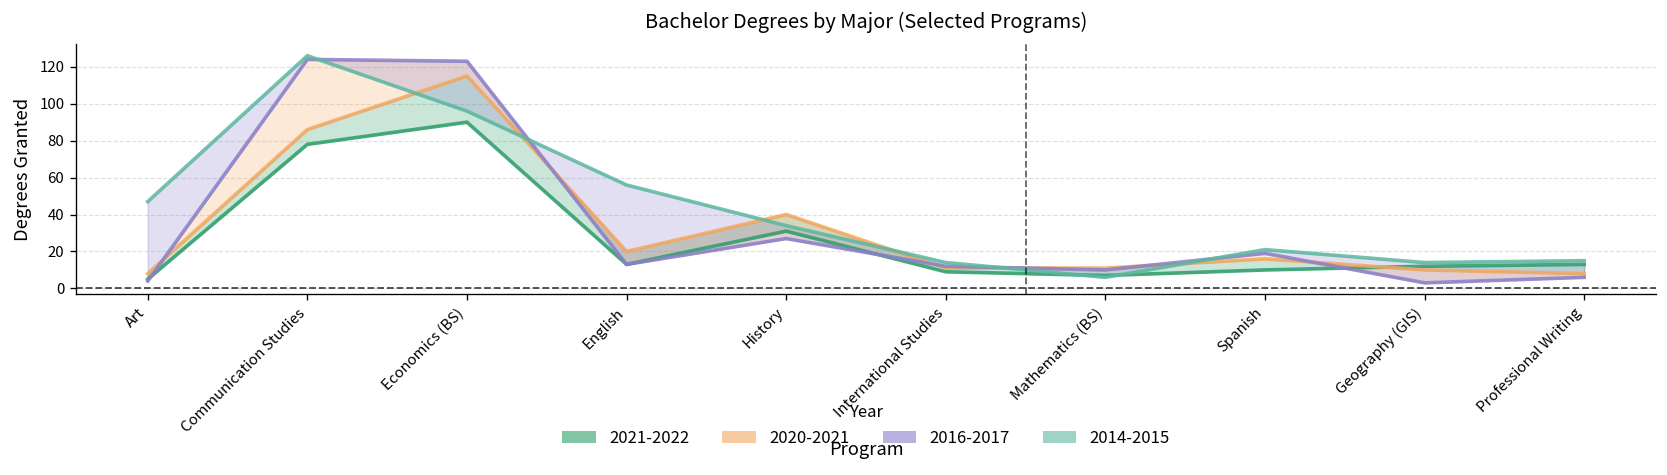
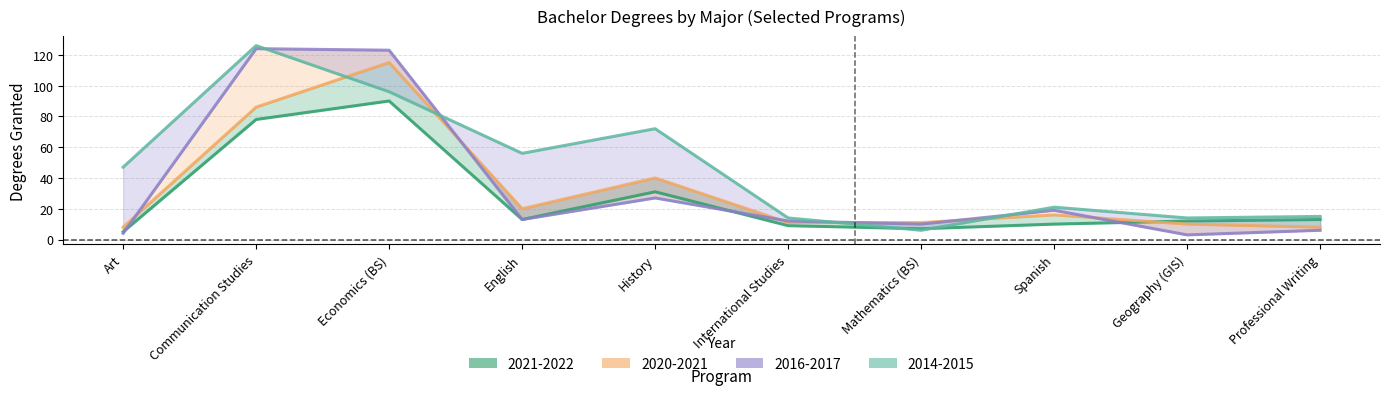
  {
    "2014-2015": {
      "Economics (BS)": 96,
-     "History": 34
+     "History": 72
    }
  }
